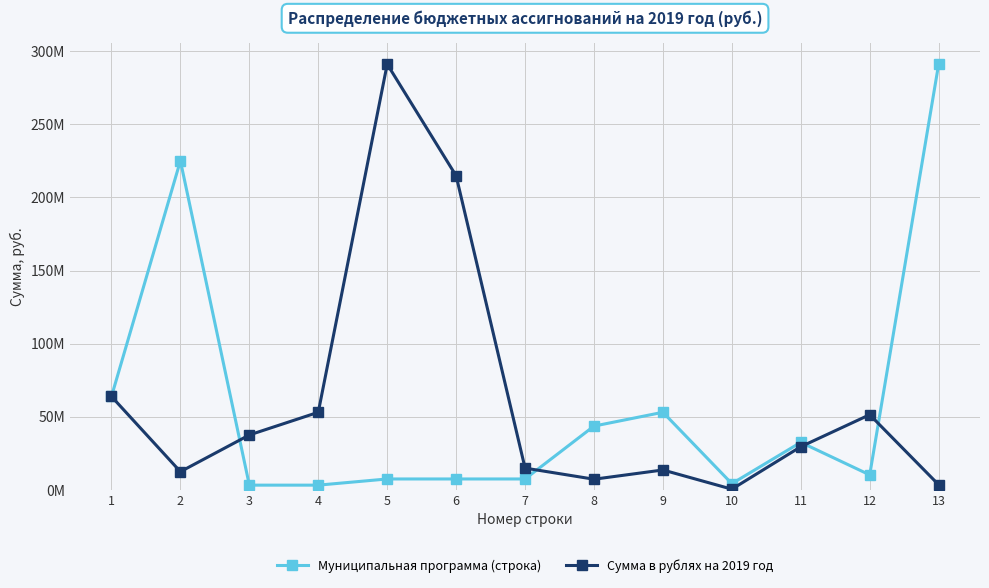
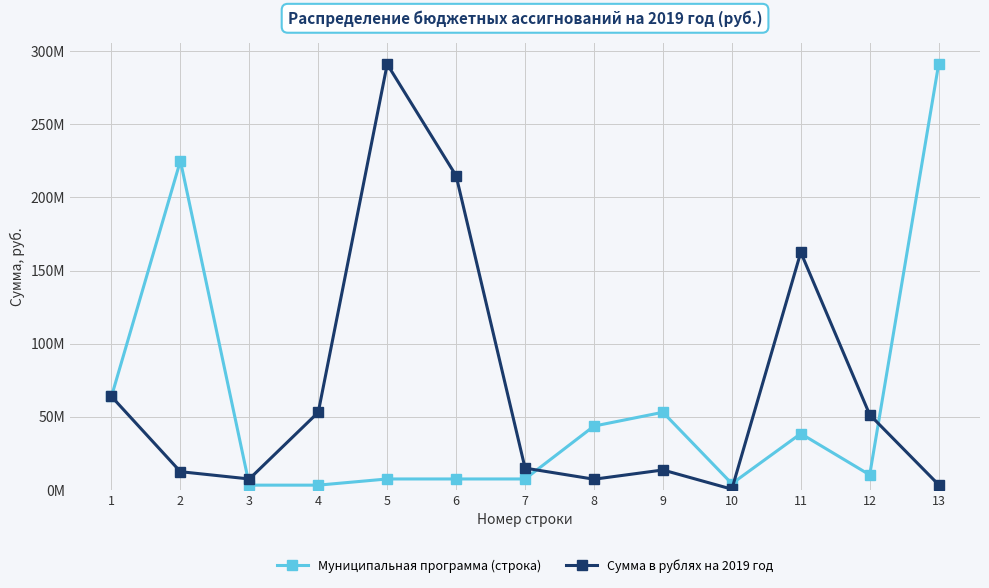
  {
    "Муниципальная программа (строка)": {
      "2": 225000000,
      "3": 3000000,
      "4": 3000000,
      "5": 8000000,
      "6": 8000000,
      "7": 8000000,
      "8": 44000000,
      "9": 53000000,
      "10": 4000000,
-     "11": 33000000,
+     "11": 39000000,
      "12": 10000000,
      "13": 291000000
    },
    "Сумма в рублях на 2019 год": {
      "2": 12000000,
-     "3": 38000000,
+     "3": 8000000,
      "4": 53000000,
      "5": 291000000,
      "6": 215000000,
      "7": 15000000,
      "8": 7000000,
      "9": 14000000,
      "10": 1000000,
-     "11": 30000000,
+     "11": 162000000,
      "12": 51000000,
      "13": 4000000
    }
  }
